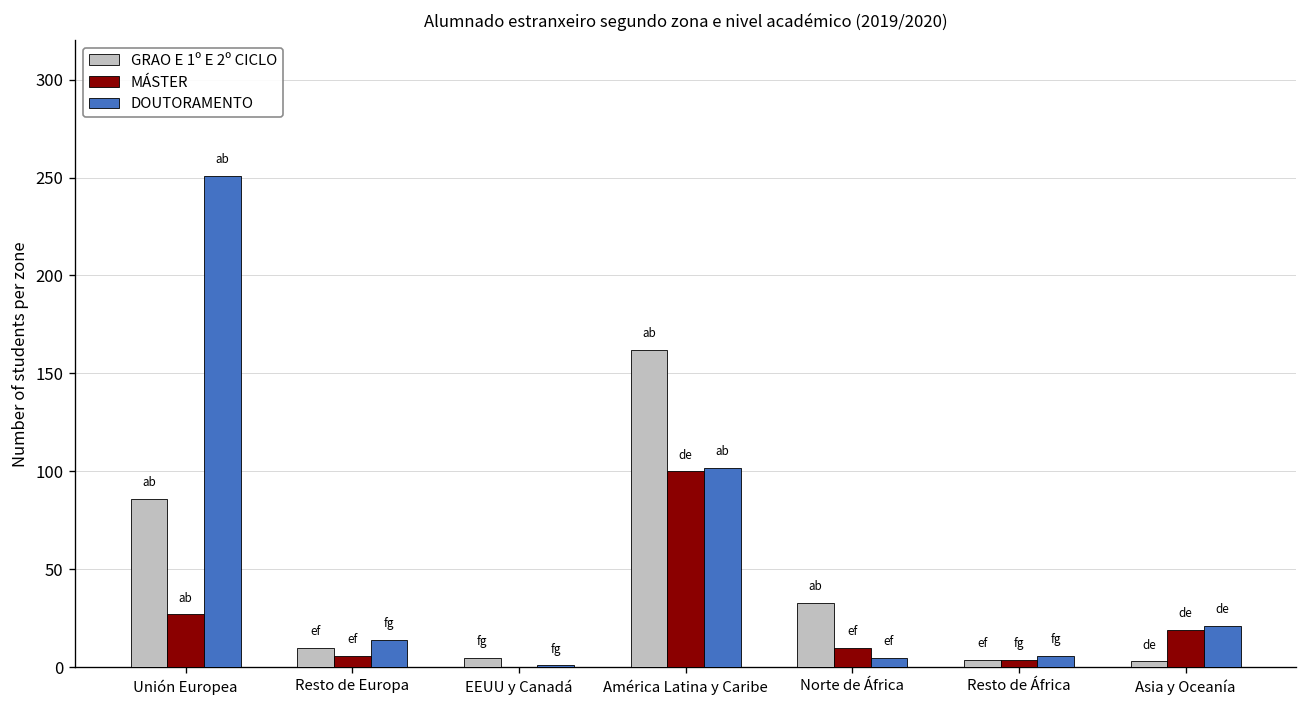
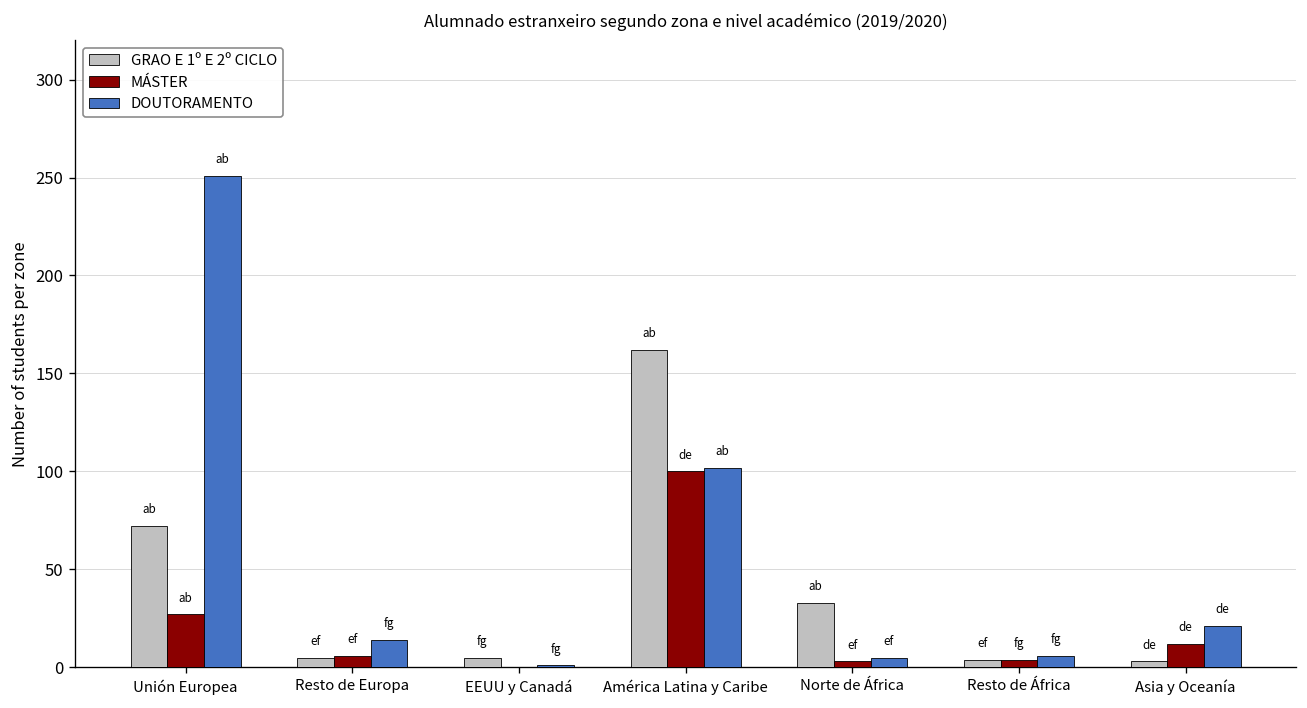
  {
    "GRAO E 1º E 2º CICLO": {
-     "Unión Europea": 86,
-     "Resto de Europa": 10,
+     "Unión Europea": 72,
+     "Resto de Europa": 5,
      "EEUU y Canadá": 5,
      "América Latina y Caribe": 162,
      "Norte de África": 33,
      "Resto de África": 4,
      "Asia y Oceanía": 3
    },
    "MÁSTER": {
      "Unión Europea": 27,
      "Resto de Europa": 6,
      "EEUU y Canadá": 0,
      "América Latina y Caribe": 100,
-     "Norte de África": 10,
+     "Norte de África": 3,
      "Resto de África": 4,
-     "Asia y Oceanía": 19
+     "Asia y Oceanía": 12
    },
    "DOUTORAMENTO": {
      "Unión Europea": 251,
      "Resto de Europa": 14,
      "América Latina y Caribe": 102,
      "Norte de África": 5,
      "Resto de África": 6,
      "Asia y Oceanía": 21
    }
  }
